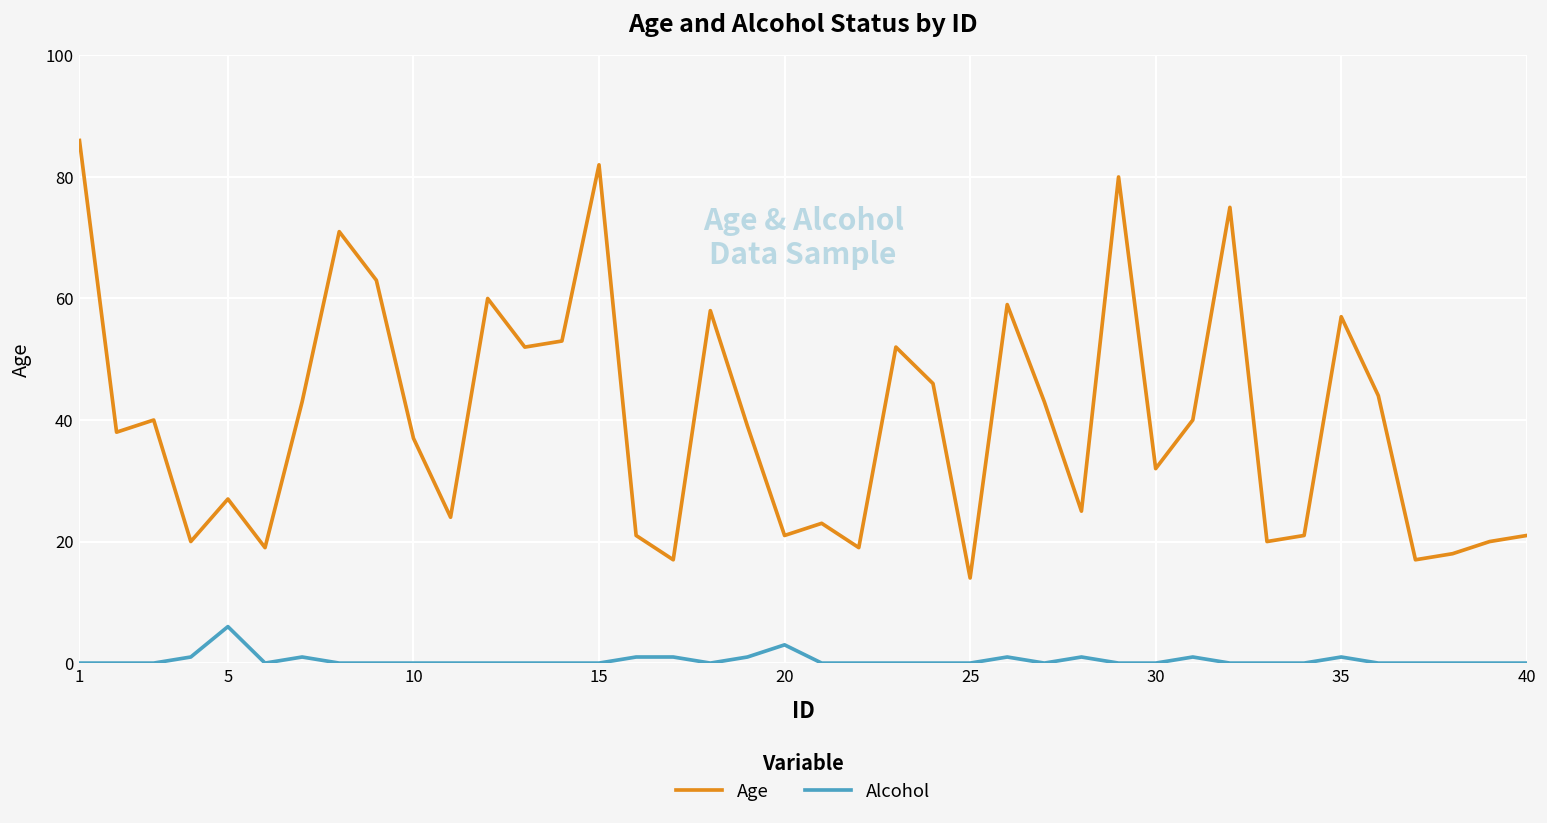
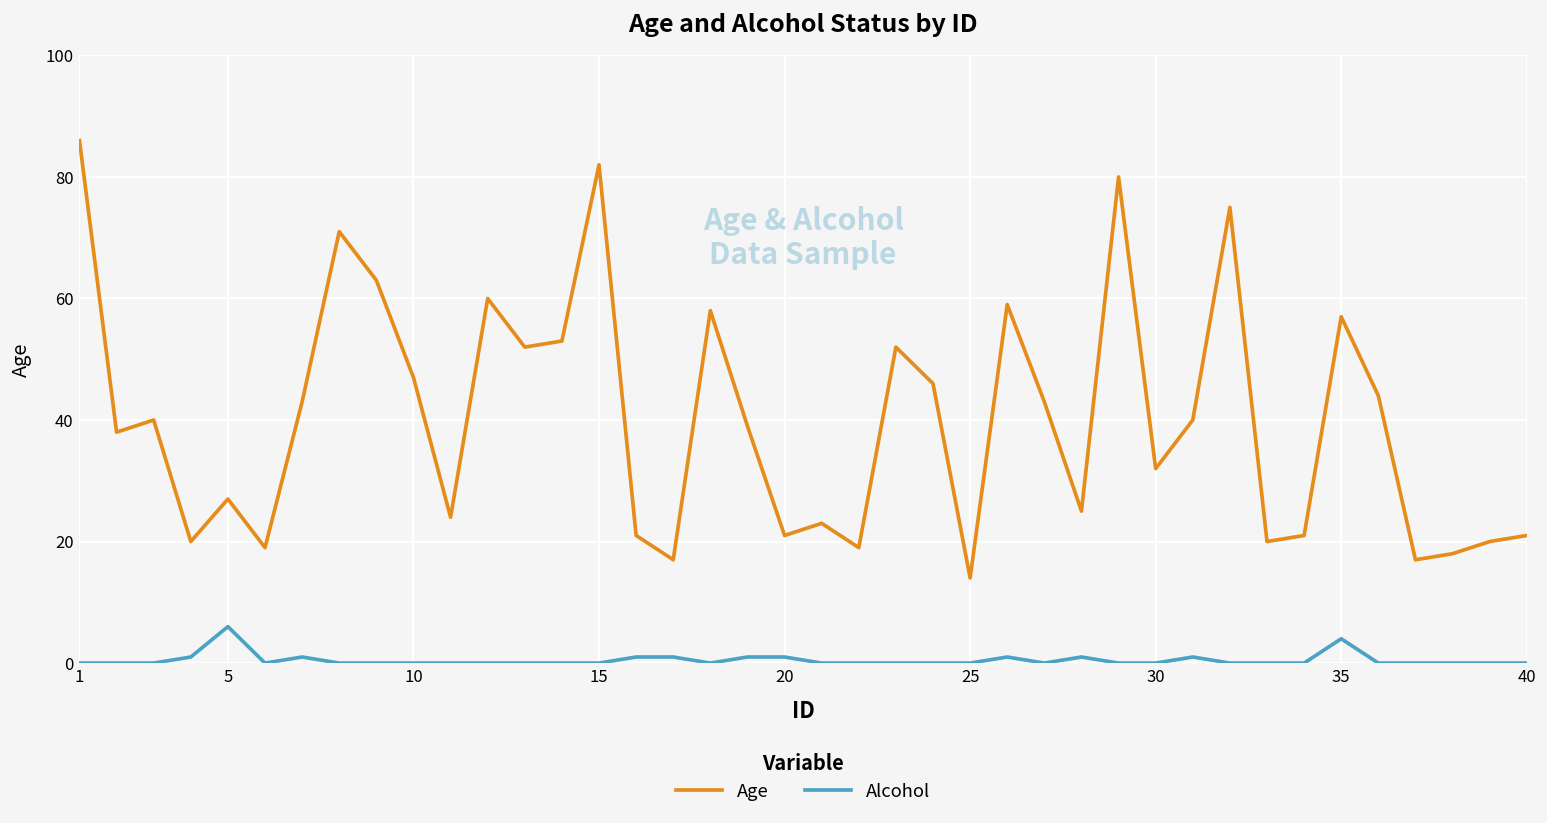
  {
    "Age": {
      "1": 86,
      "5": 27,
-     "10": 37,
+     "10": 47,
      "15": 82,
      "20": 21,
      "25": 14,
      "30": 32,
      "35": 57,
      "40": 21
    },
    "Alcohol": {
      "1": 0,
      "5": 6,
      "10": 0,
      "15": 0,
-     "20": 3,
+     "20": 1,
      "25": 0,
      "30": 0,
-     "35": 1,
+     "35": 4,
      "40": 0
    }
  }
